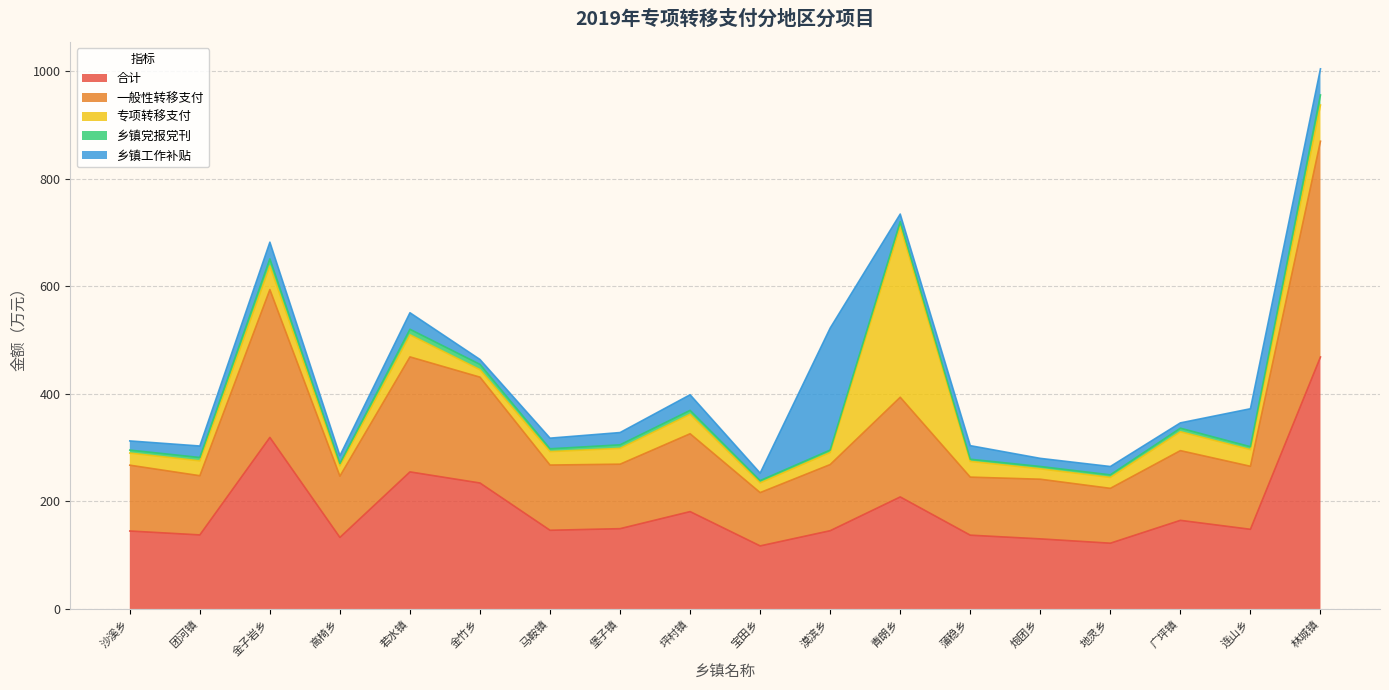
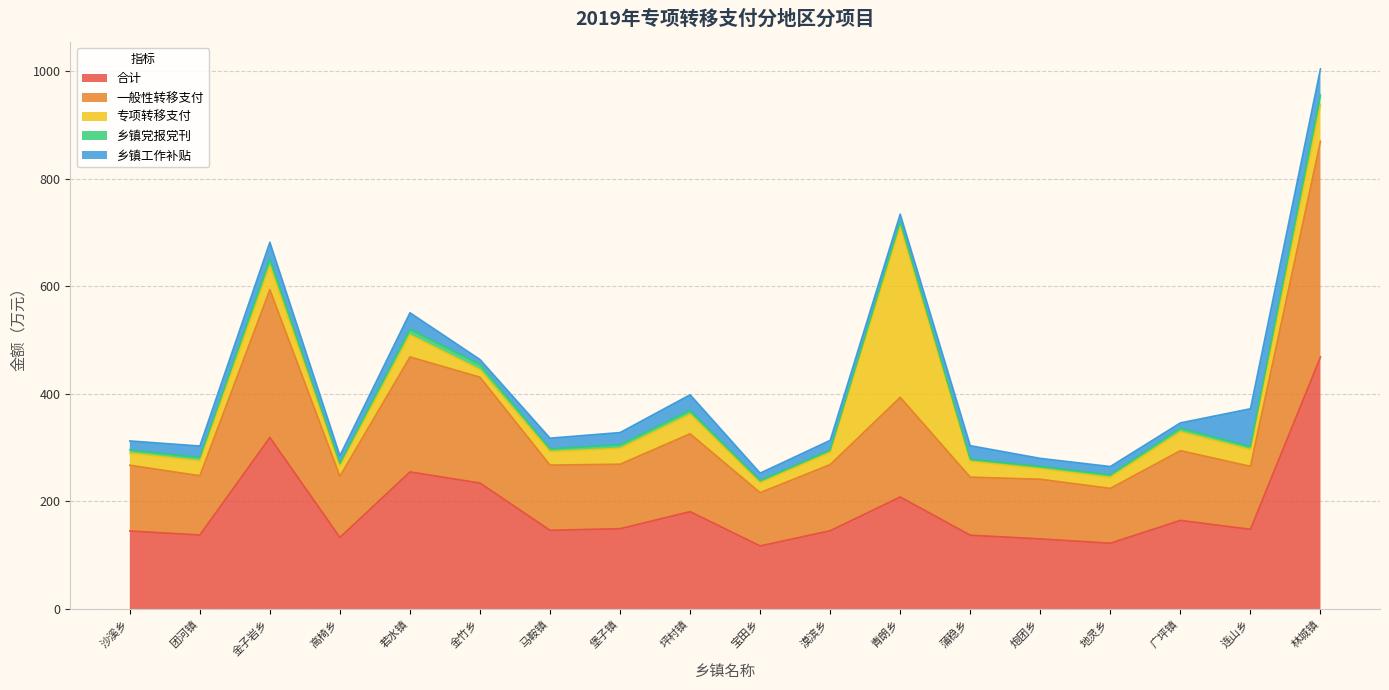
  {
    "专项转移支付": {
      "沙溪乡": 20,
      "团河镇": 30,
      "金子岩乡": 40,
      "若水镇": 40,
      "金竹乡": 10,
      "马鞍镇": 30,
      "堡子镇": 30,
      "坪村镇": 40,
      "青朗乡": 320,
      "广坪镇": 40,
      "连山乡": 30,
      "林城镇": 70
    },
    "乡镇党报党刊": {
      "沙溪乡": 10,
      "团河镇": 10,
      "金子岩乡": 10,
      "若水镇": 10,
      "金竹乡": 10,
      "马鞍镇": 10,
      "堡子镇": 10,
      "坪村镇": 10,
      "青朗乡": 10,
      "广坪镇": 10,
      "连山乡": 10,
      "林城镇": 20
    },
    "乡镇工作补贴": {
      "沙溪乡": 20,
      "团河镇": 20,
      "金子岩乡": 30,
      "高椅乡": 10,
      "若水镇": 30,
      "金竹乡": 10,
      "马鞍镇": 20,
      "堡子镇": 20,
      "坪村镇": 30,
      "宝田乡": 10,
-     "漠滨乡": 230,
+     "漠滨乡": 20,
      "青朗乡": 10,
      "蒲稳乡": 30,
      "炮团乡": 20,
      "地灵乡": 20,
      "广坪镇": 10,
      "连山乡": 70,
      "林城镇": 50
    }
  }
